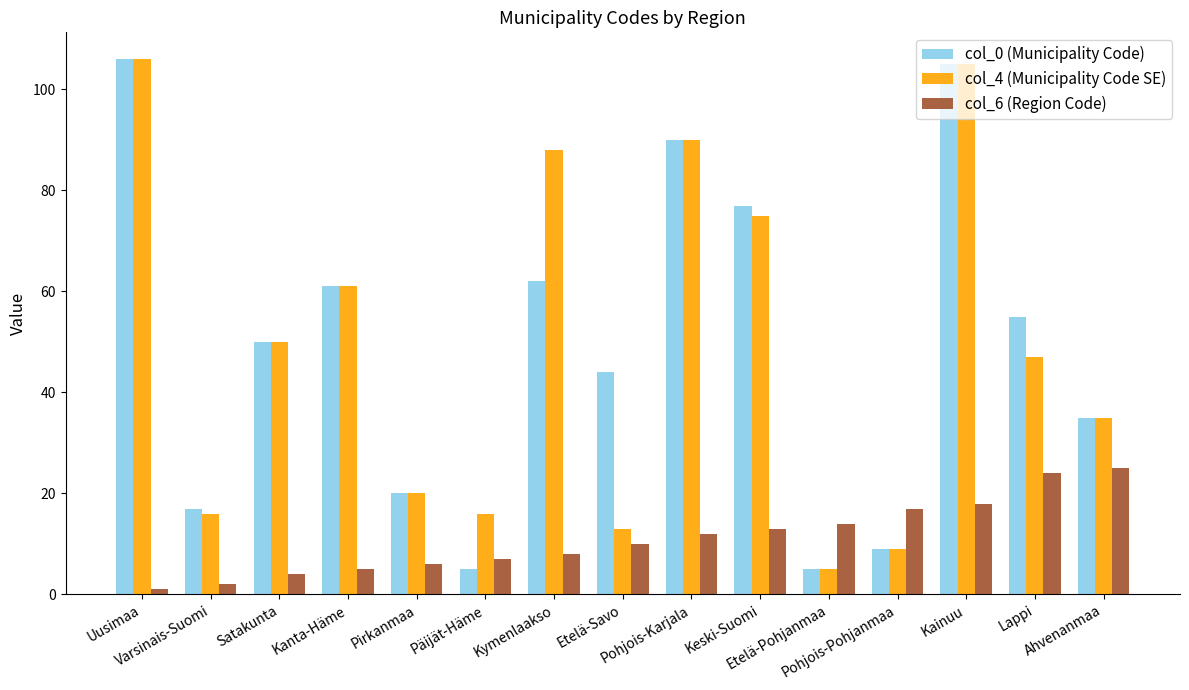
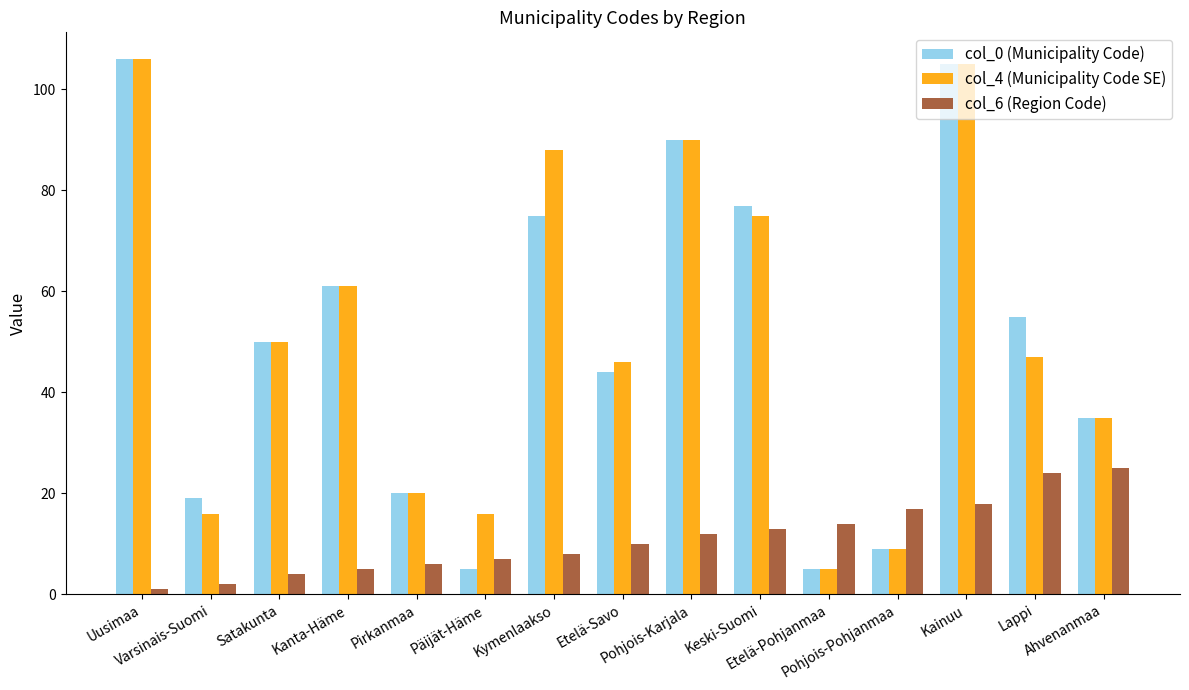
  {
    "col_0 (Municipality Code)": {
      "Uusimaa": 106,
-     "Varsinais-Suomi": 17,
+     "Varsinais-Suomi": 19,
      "Satakunta": 50,
      "Kanta-Häme": 61,
      "Pirkanmaa": 20,
      "Päijät-Häme": 5,
-     "Kymenlaakso": 62,
+     "Kymenlaakso": 75,
      "Etelä-Savo": 44,
      "Pohjois-Karjala": 90,
      "Keski-Suomi": 77,
      "Etelä-Pohjanmaa": 5,
      "Pohjois-Pohjanmaa": 9,
      "Lappi": 55,
      "Ahvenanmaa": 35
    },
    "col_4 (Municipality Code SE)": {
      "Uusimaa": 106,
      "Varsinais-Suomi": 16,
      "Satakunta": 50,
      "Kanta-Häme": 61,
      "Pirkanmaa": 20,
      "Päijät-Häme": 16,
      "Kymenlaakso": 88,
-     "Etelä-Savo": 13,
+     "Etelä-Savo": 46,
      "Pohjois-Karjala": 90,
      "Keski-Suomi": 75,
      "Etelä-Pohjanmaa": 5,
      "Pohjois-Pohjanmaa": 9,
      "Lappi": 47,
      "Ahvenanmaa": 35
    },
    "col_6 (Region Code)": {
      "Uusimaa": 1,
      "Varsinais-Suomi": 2,
      "Satakunta": 4,
      "Kanta-Häme": 5,
      "Pirkanmaa": 6,
      "Päijät-Häme": 7,
      "Kymenlaakso": 8,
      "Etelä-Savo": 10,
      "Pohjois-Karjala": 12,
      "Keski-Suomi": 13,
      "Etelä-Pohjanmaa": 14,
      "Pohjois-Pohjanmaa": 17,
      "Kainuu": 18,
      "Lappi": 24,
      "Ahvenanmaa": 25
    }
  }
